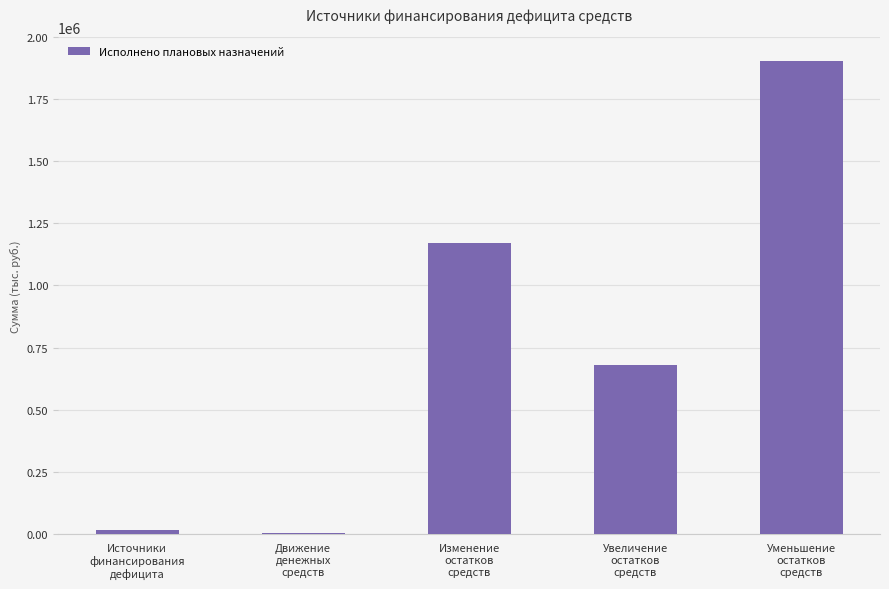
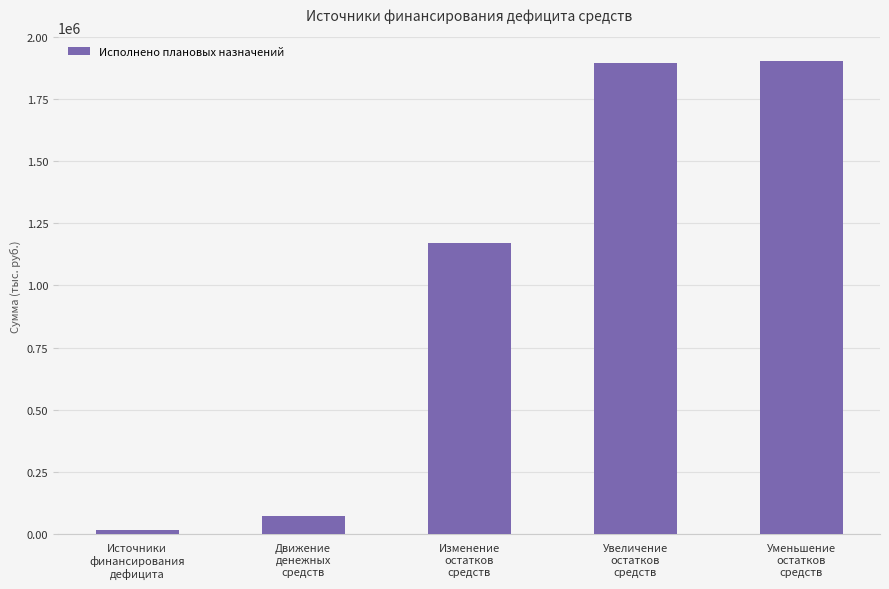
  {
    "Источники финансирования дефицита": 10000,
-   "Движение денежных средств": 0,
+   "Движение денежных средств": 70000,
    "Изменение остатков средств": 1170000,
-   "Увеличение остатков средств": 680000,
+   "Увеличение остатков средств": 1900000,
    "Уменьшение остатков средств": 1910000
  }
